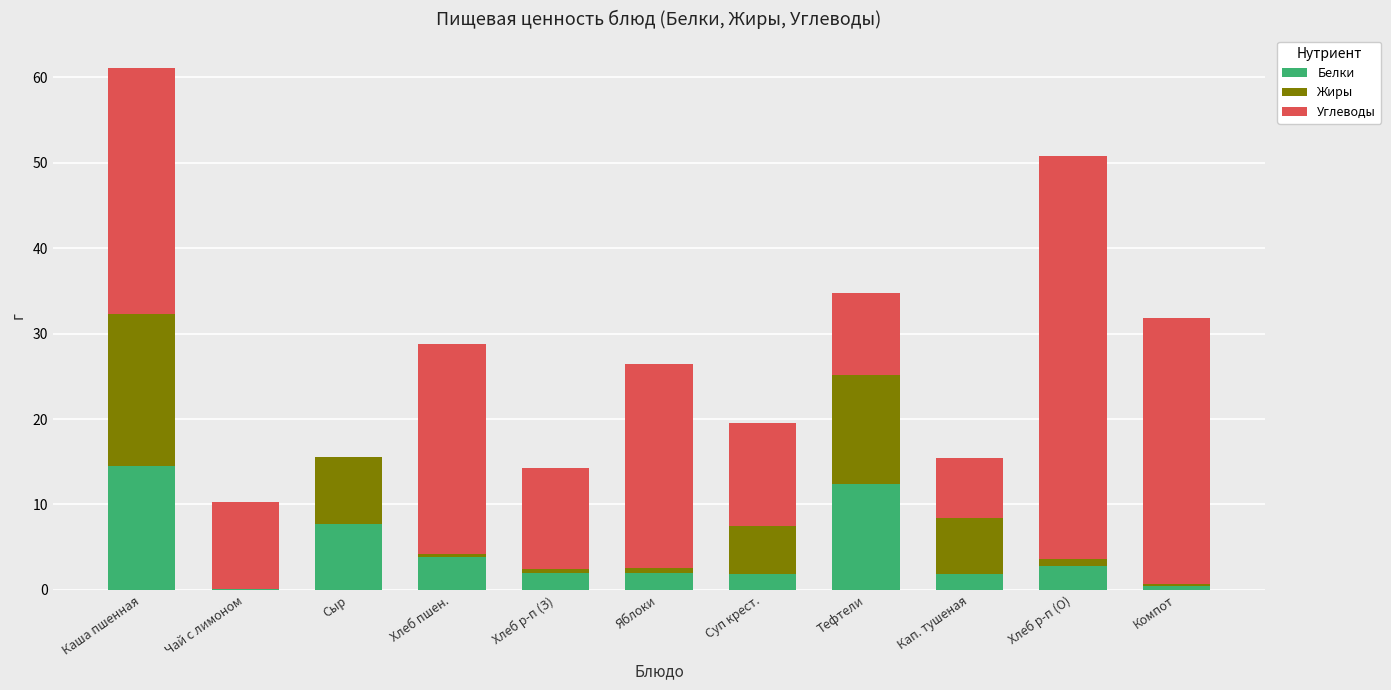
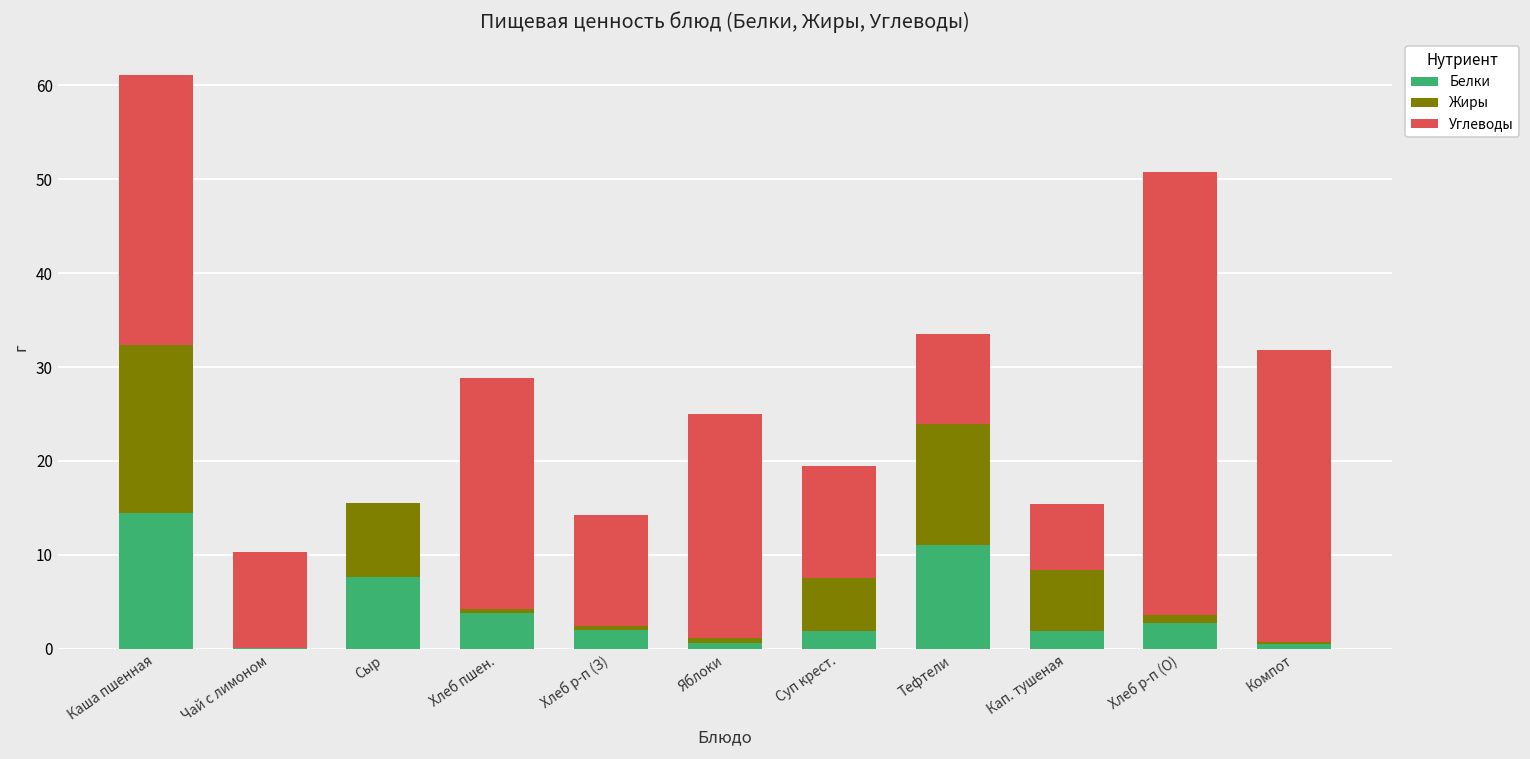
  {
    "Белки": {
      "Каша пшенная": 15,
      "Сыр": 8,
      "Хлеб пшен.": 4,
      "Хлеб р-п (З)": 2,
-     "Яблоки": 2,
+     "Яблоки": 1,
      "Суп крест.": 2,
-     "Тефтели": 12,
+     "Тефтели": 11,
      "Кап. тушеная": 2,
      "Хлеб р-п (О)": 3,
      "Компот": 1
    },
    "Жиры": {
      "Каша пшенная": 18,
      "Чай с лимоном": 0,
      "Сыр": 8,
      "Хлеб пшен.": 0,
      "Хлеб р-п (З)": 0,
      "Яблоки": 1,
      "Суп крест.": 6,
      "Тефтели": 13,
      "Кап. тушеная": 7,
      "Хлеб р-п (О)": 1
    },
    "Углеводы": {
      "Каша пшенная": 29,
      "Чай с лимоном": 10,
      "Сыр": 0,
      "Хлеб пшен.": 25,
      "Хлеб р-п (З)": 12,
      "Яблоки": 24,
      "Суп крест.": 12,
      "Тефтели": 10,
      "Кап. тушеная": 7,
      "Хлеб р-п (О)": 47,
      "Компот": 31
    }
  }
